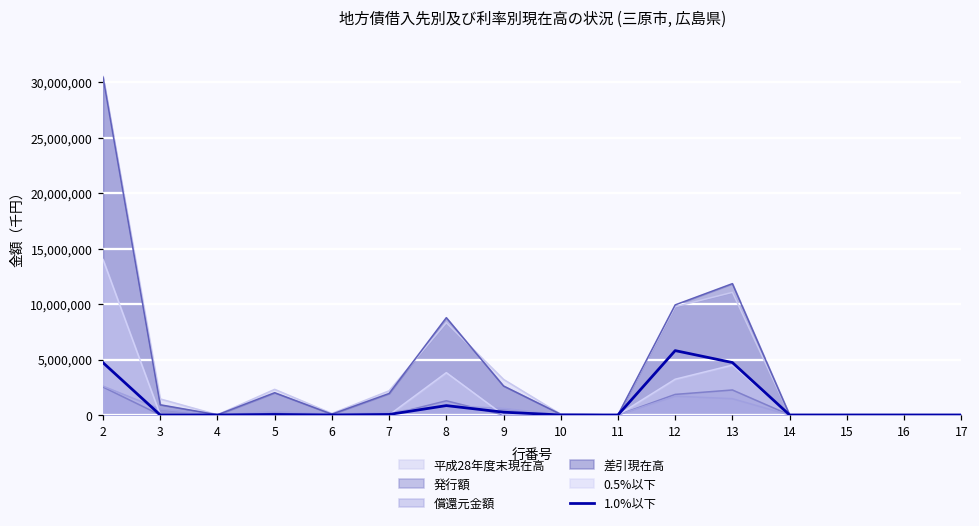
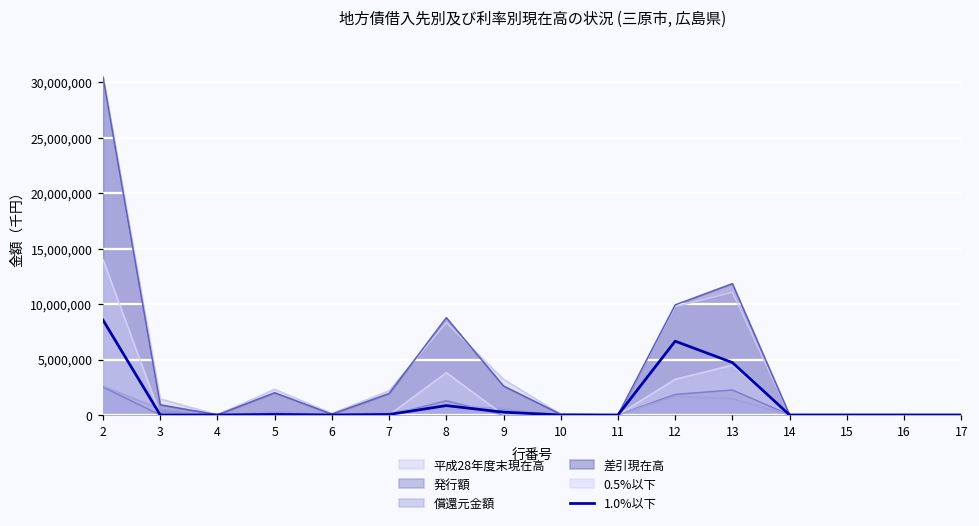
  {
    "1.0%以下": {
-     "2": "4,700,000",
+     "2": "8,600,000",
      "9": "200,000",
-     "12": "5,800,000"
+     "12": "6,700,000"
    }
  }
